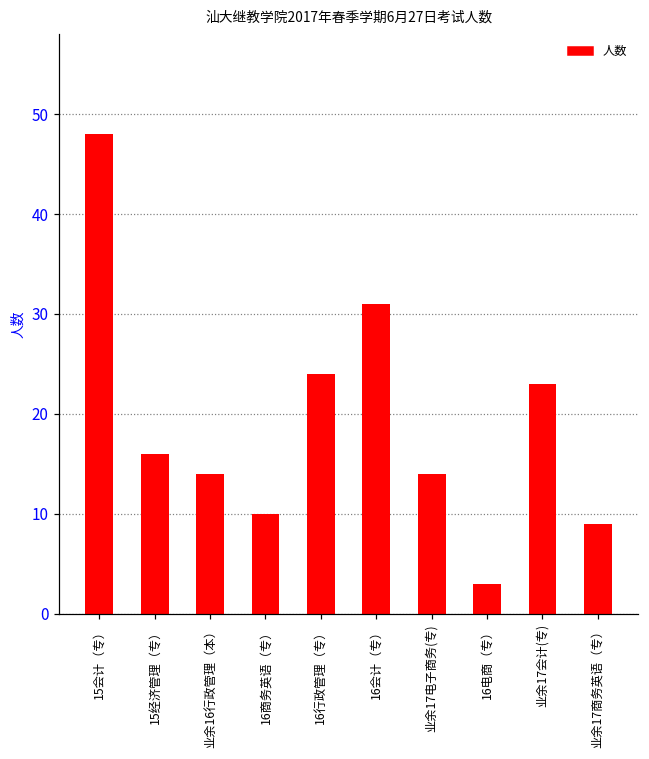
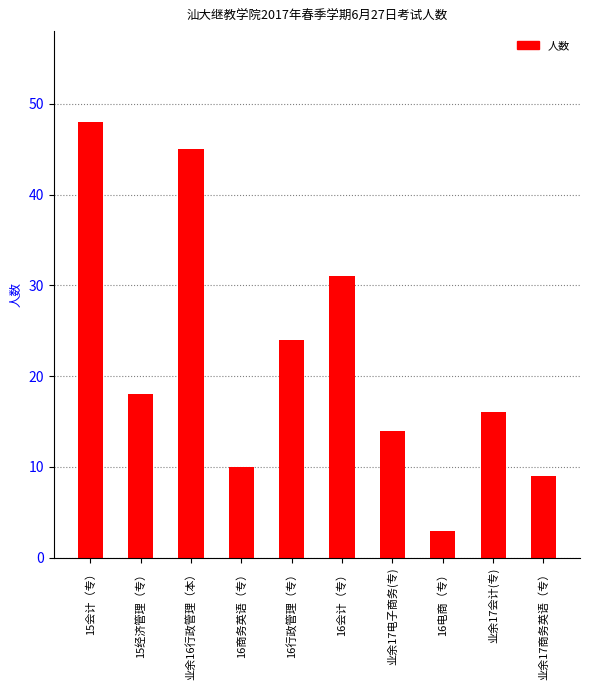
  {
    "15会计（专）": 48,
-   "15经济管理（专）": 16,
-   "业余16行政管理（本）": 14,
+   "15经济管理（专）": 18,
+   "业余16行政管理（本）": 45,
    "16商务英语（专）": 10,
    "16行政管理（专）": 24,
    "16会计（专）": 31,
    "业余17电子商务(专)": 14,
    "16电商（专）": 3,
-   "业余17会计(专)": 23,
+   "业余17会计(专)": 16,
    "业余17商务英语（专）": 9
  }
